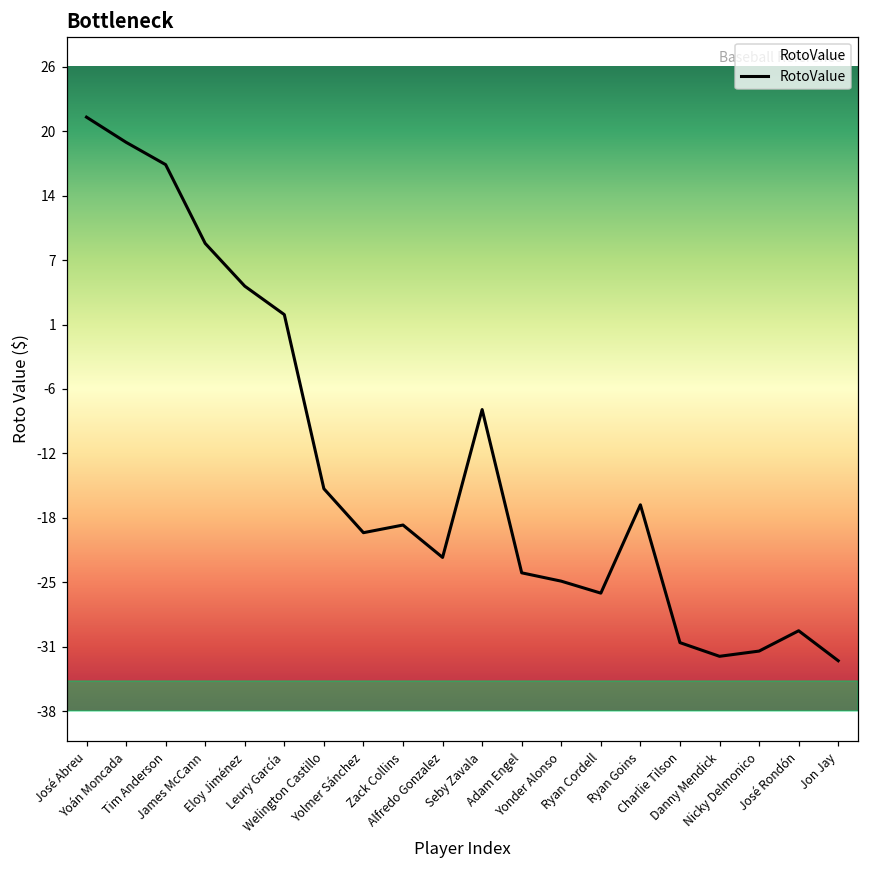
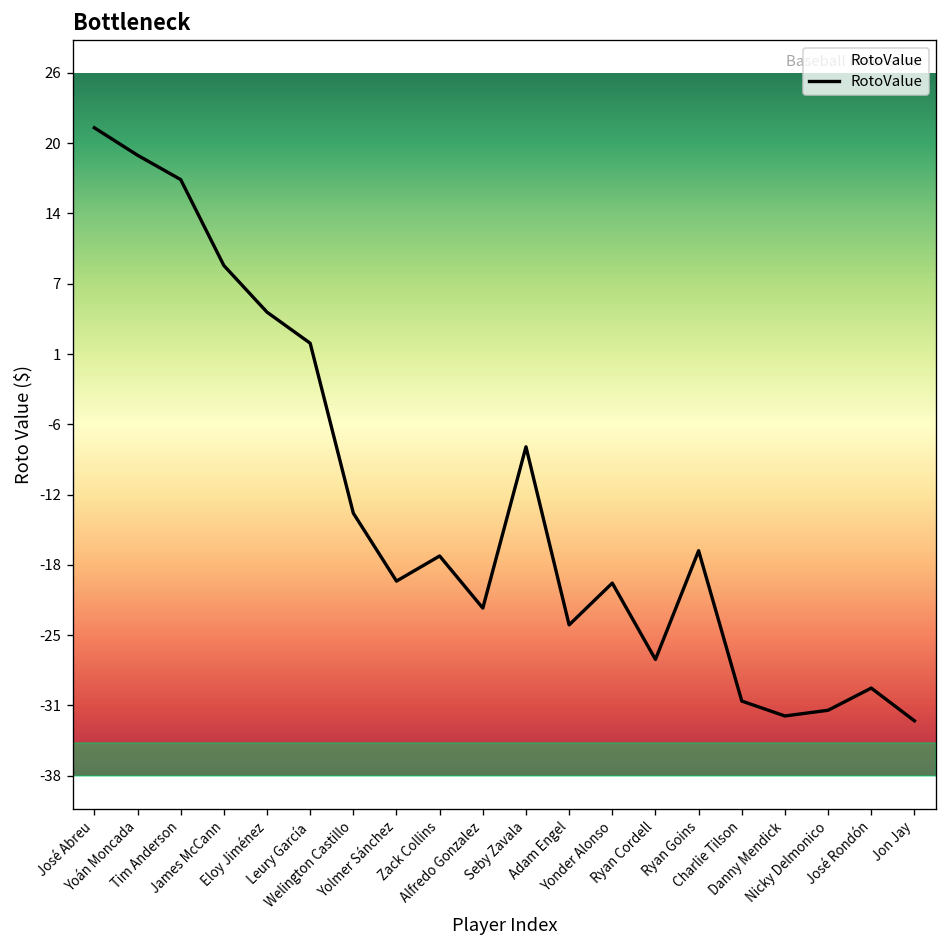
  {
    "José Abreu": 21,
    "Yoán Moncada": 19,
    "Tim Anderson": 17,
    "James McCann": 9,
    "Eloy Jiménez": 5,
    "Leury García": 2,
-   "Welington Castillo": -15,
+   "Welington Castillo": -14,
    "Yolmer Sánchez": -20,
-   "Zack Collins": -19,
+   "Zack Collins": -18,
    "Alfredo Gonzalez": -22,
    "Seby Zavala": -8,
    "Adam Engel": -24,
-   "Yonder Alonso": -25,
-   "Ryan Cordell": -26,
+   "Yonder Alonso": -20,
+   "Ryan Cordell": -27,
    "Ryan Goins": -17,
    "Charlie Tilson": -31,
    "Danny Mendick": -32,
    "Nicky Delmonico": -32,
    "José Rondón": -30,
    "Jon Jay": -33
  }
